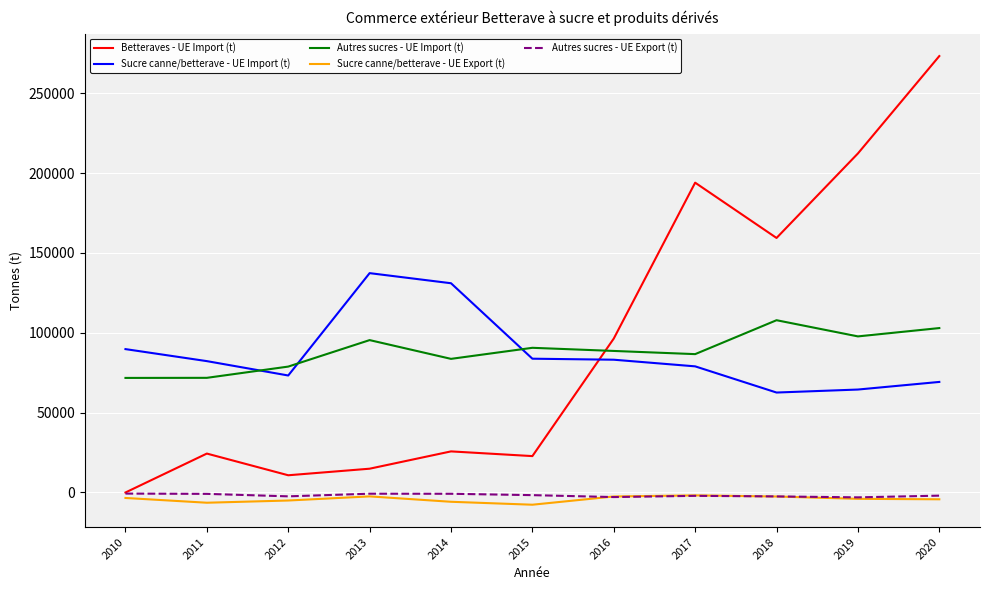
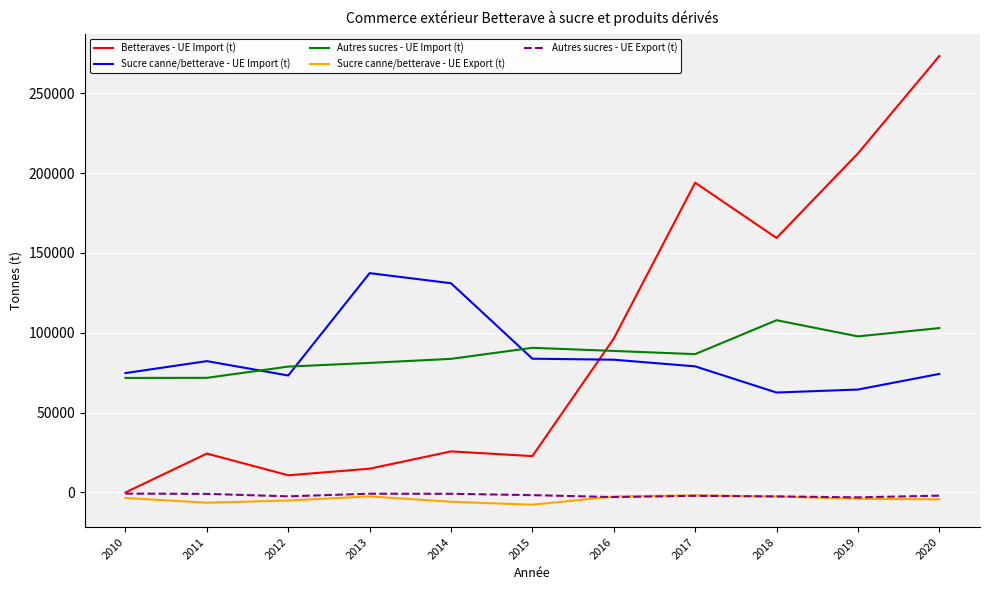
  {
    "Betteraves - UE Import (t)": {
      "2011": 24000,
      "2012": 11000,
      "2013": 15000,
      "2014": 26000,
      "2015": 23000,
      "2016": 96000,
      "2017": 194000,
      "2018": 159000,
      "2019": 212000,
      "2020": 273000
    },
    "Sucre canne/betterave - UE Import (t)": {
-     "2010": 90000,
+     "2010": 75000,
      "2011": 82000,
      "2012": 73000,
      "2013": 137000,
      "2014": 131000,
      "2015": 84000,
      "2016": 83000,
      "2017": 79000,
      "2018": 63000,
      "2019": 64000,
-     "2020": 69000
+     "2020": 74000
    },
    "Autres sucres - UE Import (t)": {
      "2010": 72000,
      "2011": 72000,
      "2012": 79000,
-     "2013": 95000,
+     "2013": 81000,
      "2014": 84000,
      "2015": 91000,
      "2016": 89000,
      "2017": 87000,
      "2018": 108000,
      "2019": 98000,
      "2020": 103000
    },
    "Sucre canne/betterave - UE Export (t)": {
      "2010": -3000,
      "2011": -6000,
      "2012": -5000,
      "2013": -2000,
      "2014": -6000,
      "2015": -8000,
      "2020": -4000
    },
    "Autres sucres - UE Export (t)": {
      "2011": -1000,
      "2012": -2000,
      "2013": -1000,
      "2014": -1000,
      "2015": -2000,
      "2020": -2000
    }
  }
